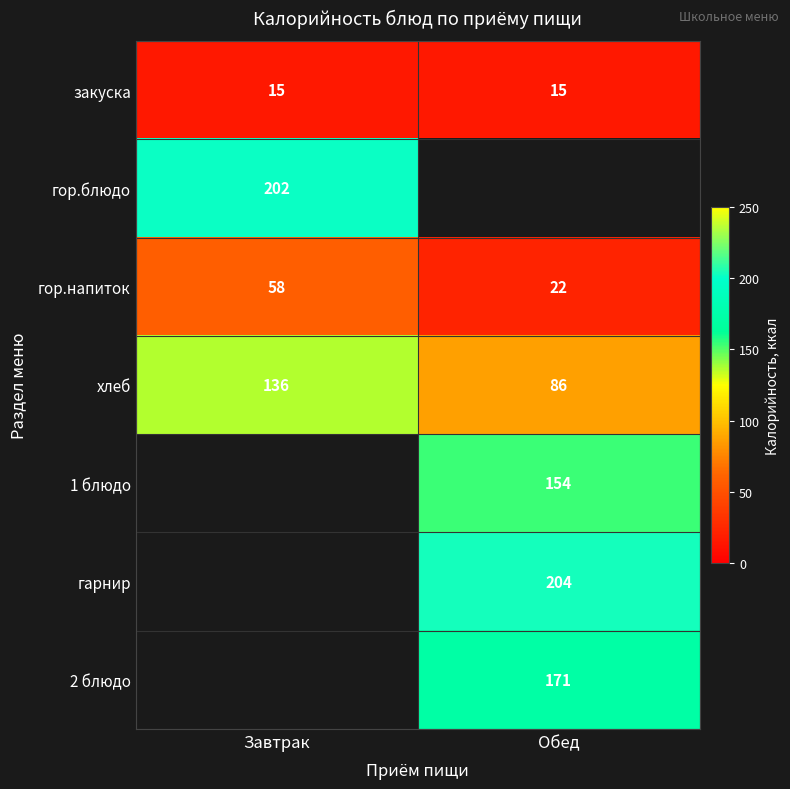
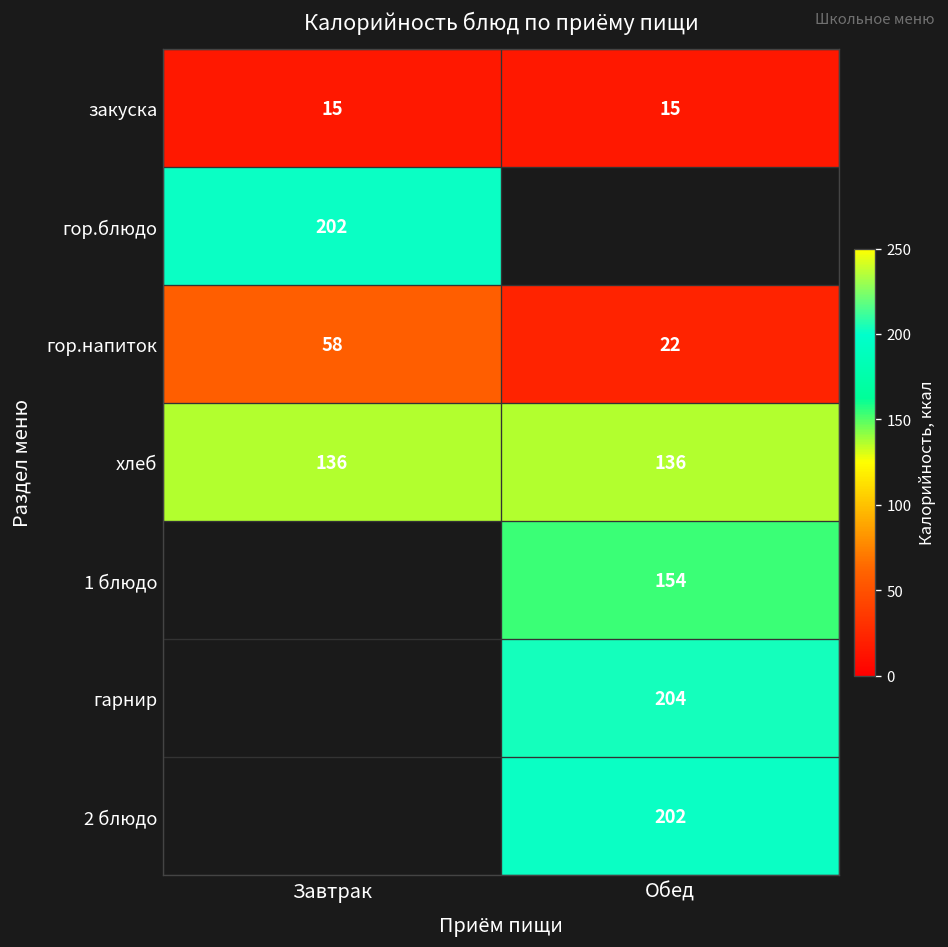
  {
    "закуска": {
      "Завтрак": 15,
      "Обед": 15
    },
    "гор.блюдо": {
      "Завтрак": 202
    },
    "гор.напиток": {
      "Завтрак": 58,
      "Обед": 22
    },
    "хлеб": {
      "Завтрак": 136,
-     "Обед": 86
+     "Обед": 136
    },
    "1 блюдо": {
      "Обед": 154
    },
    "гарнир": {
      "Обед": 204
    },
    "2 блюдо": {
-     "Обед": 171
+     "Обед": 202
    }
  }
